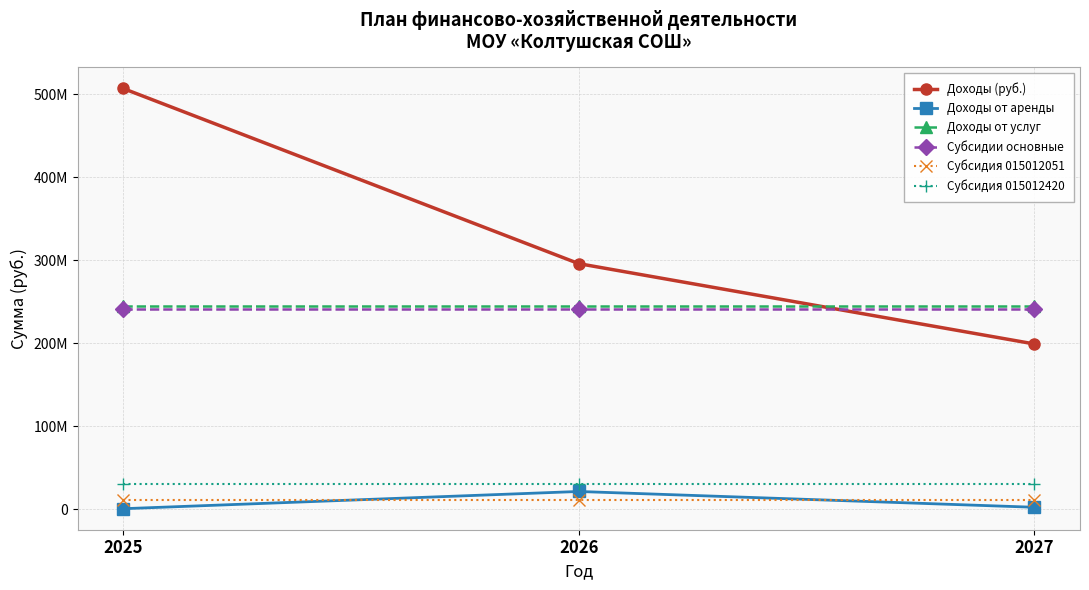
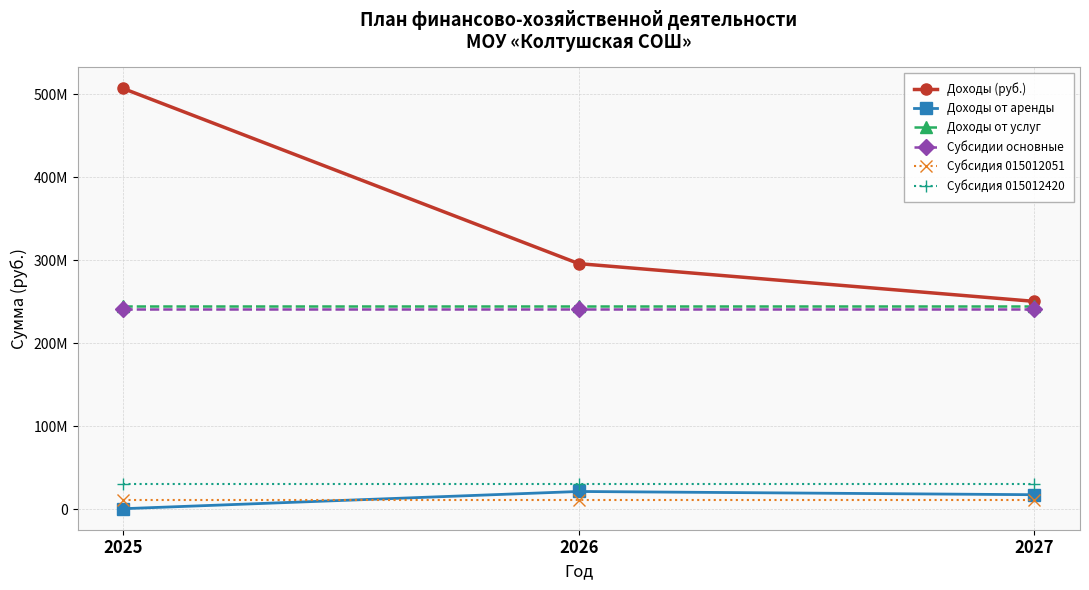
  {
    "Доходы (руб.)": {
      "2025": 510000000,
      "2026": 300000000,
-     "2027": 200000000
+     "2027": 250000000
    },
    "Доходы от аренды": {
      "2025": 0,
      "2026": 20000000,
-     "2027": 0
+     "2027": 20000000
    },
    "Субсидии основные": {
      "2025": 240000000,
      "2026": 240000000,
      "2027": 240000000
    },
    "Субсидия 015012051": {
      "2025": 10000000,
      "2026": 10000000,
      "2027": 10000000
    }
  }
